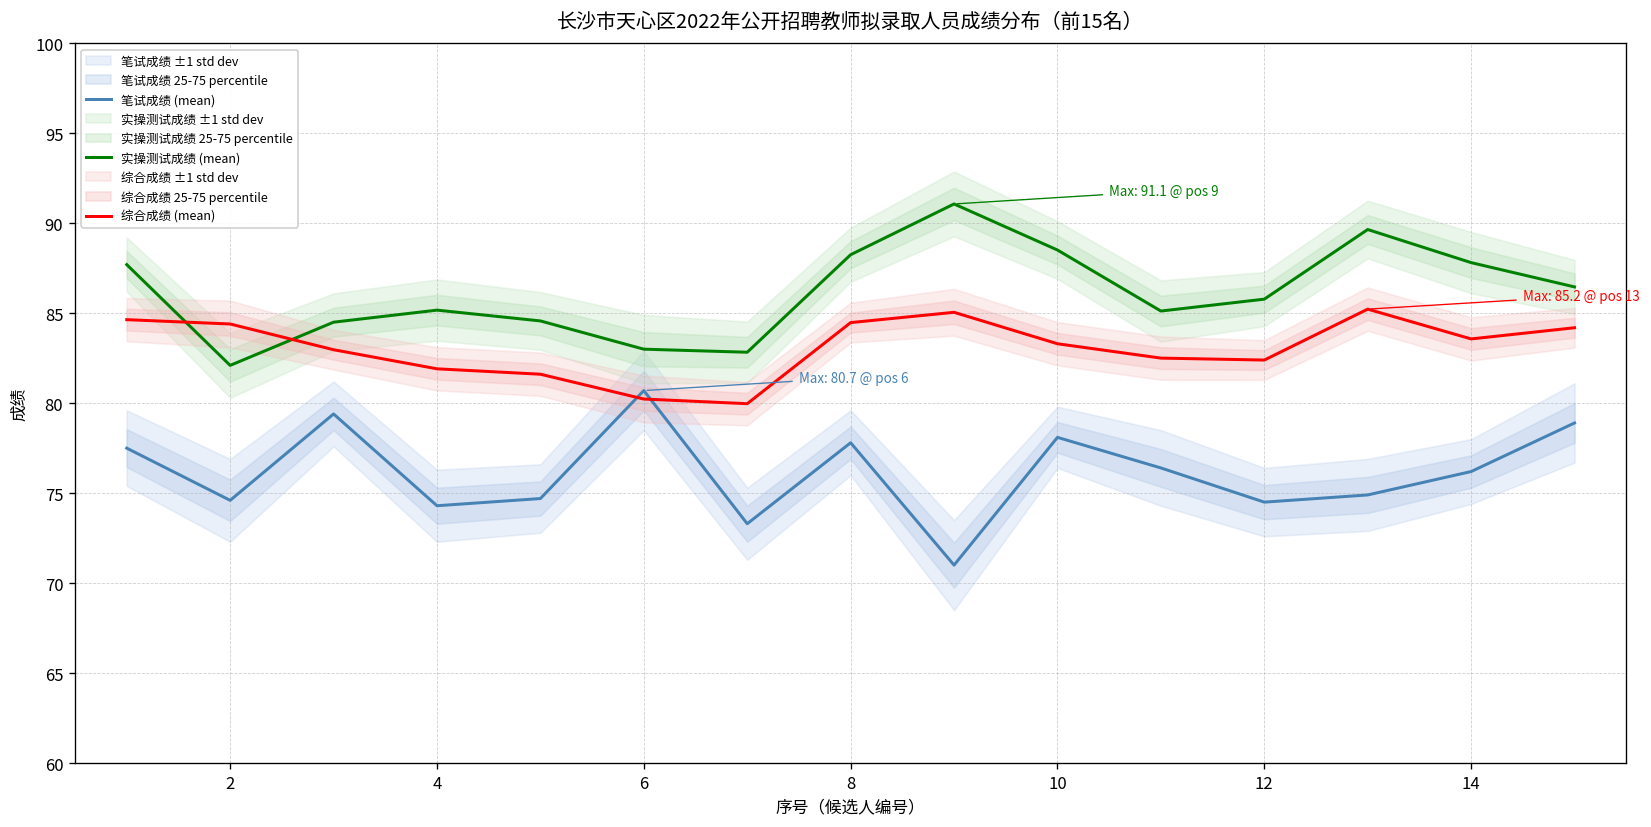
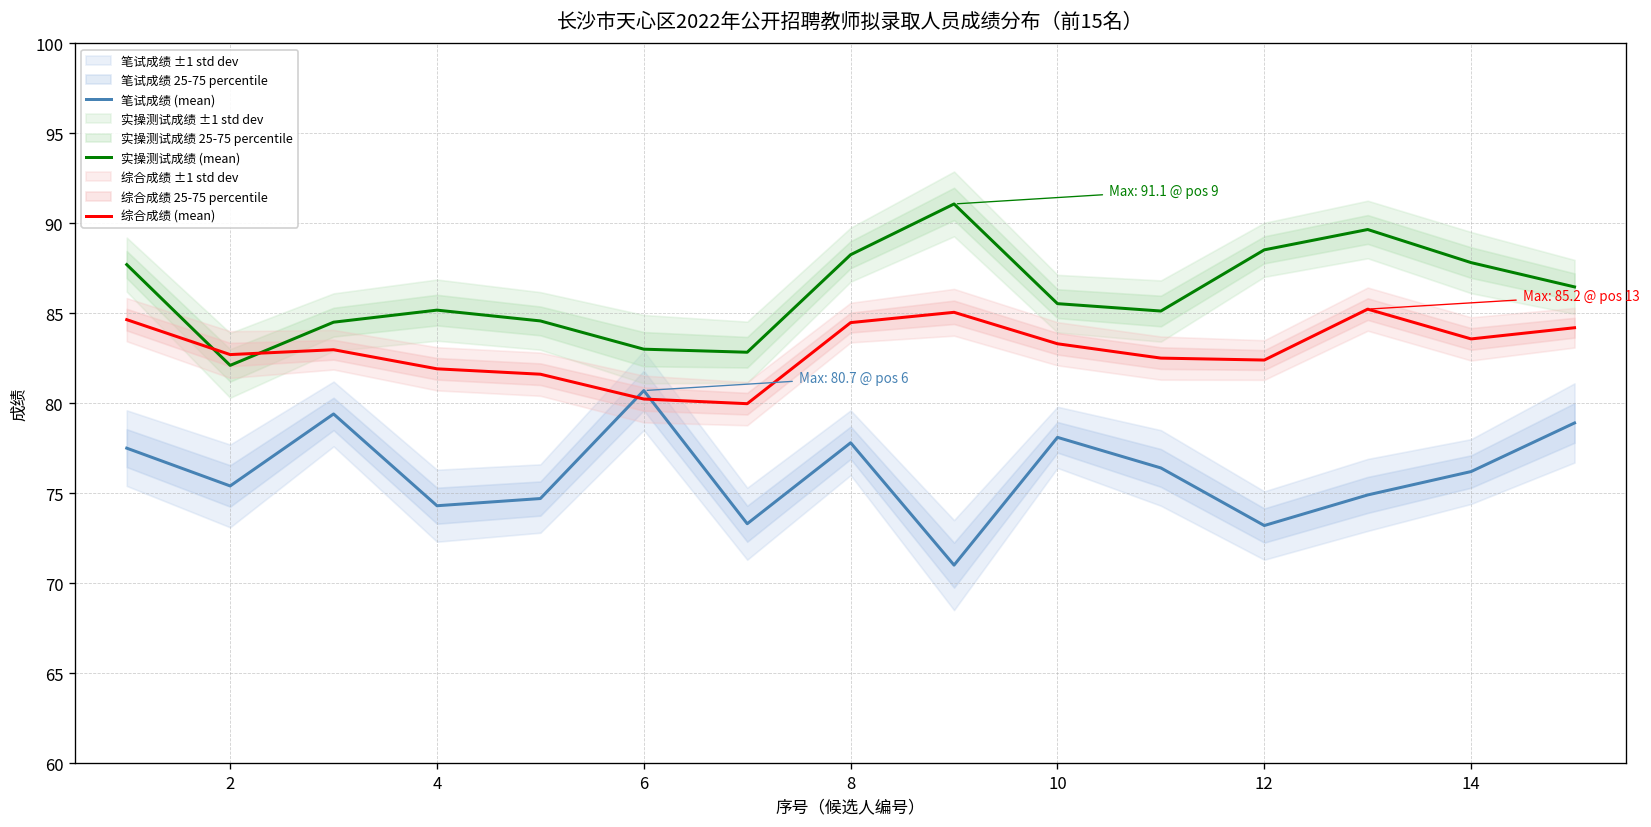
  {
    "笔试成绩 (mean)": {
-     "2": 74.6,
+     "2": 75.4,
      "4": 74.3,
      "8": 77.8,
      "10": 78.1,
-     "12": 74.5,
+     "12": 73.2,
      "14": 76.2
    },
    "实操测试成绩 (mean)": {
      "2": 82.1,
      "4": 85.2,
      "8": 88.3,
-     "10": 88.5,
-     "12": 85.8,
+     "10": 85.5,
+     "12": 88.5,
      "14": 87.8
    },
    "综合成绩 (mean)": {
-     "2": 84.4,
+     "2": 82.7,
      "4": 81.9,
      "6": 80.2,
      "8": 84.5,
      "10": 83.3,
      "12": 82.4,
      "14": 83.6
    }
  }
